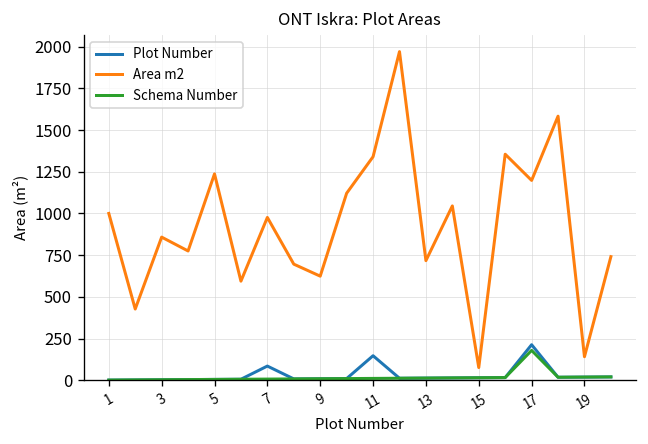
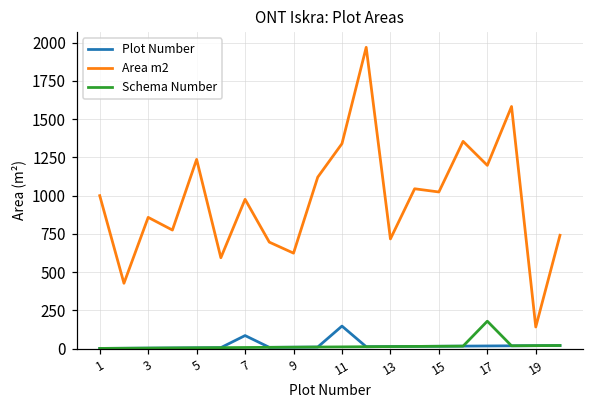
  {
    "Plot Number": {
      "7": 90,
      "11": 150,
-     "17": 210
+     "17": 20
    },
    "Area m2": {
      "1": 1000,
      "3": 860,
      "5": 1240,
      "7": 980,
      "9": 620,
      "11": 1340,
      "13": 720,
-     "15": 80,
+     "15": 1020,
      "17": 1200,
      "19": 140
    },
    "Schema Number": {
      "7": 10,
      "11": 10,
      "17": 180
    }
  }
